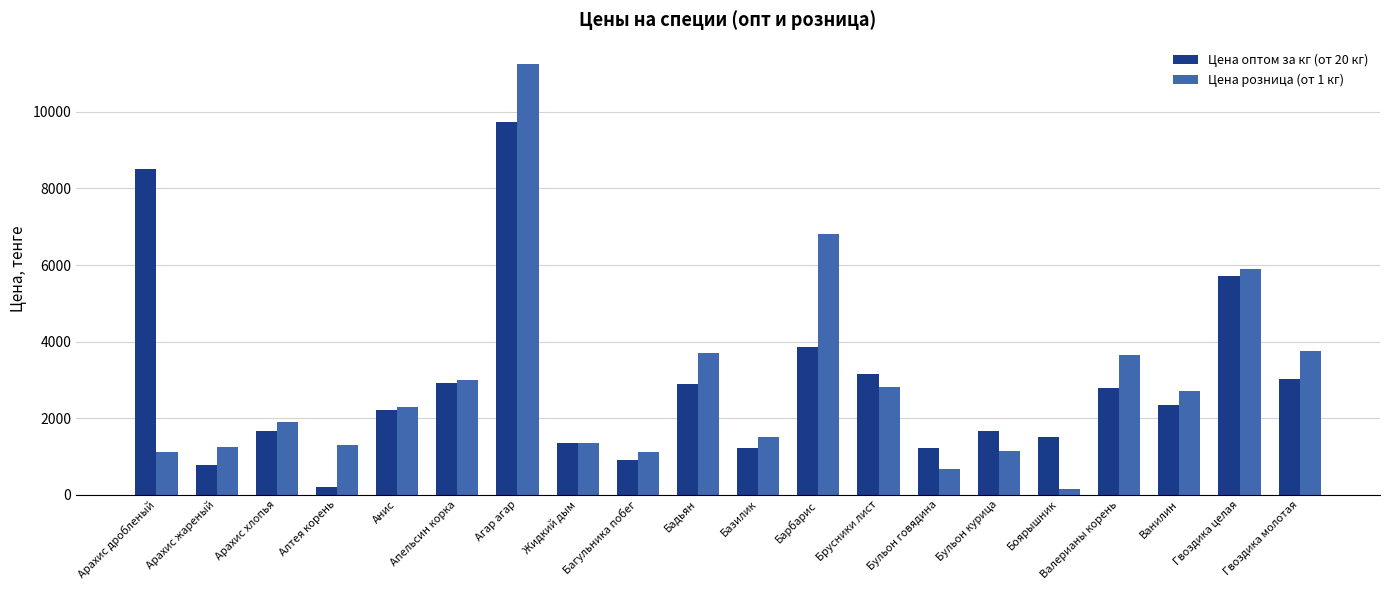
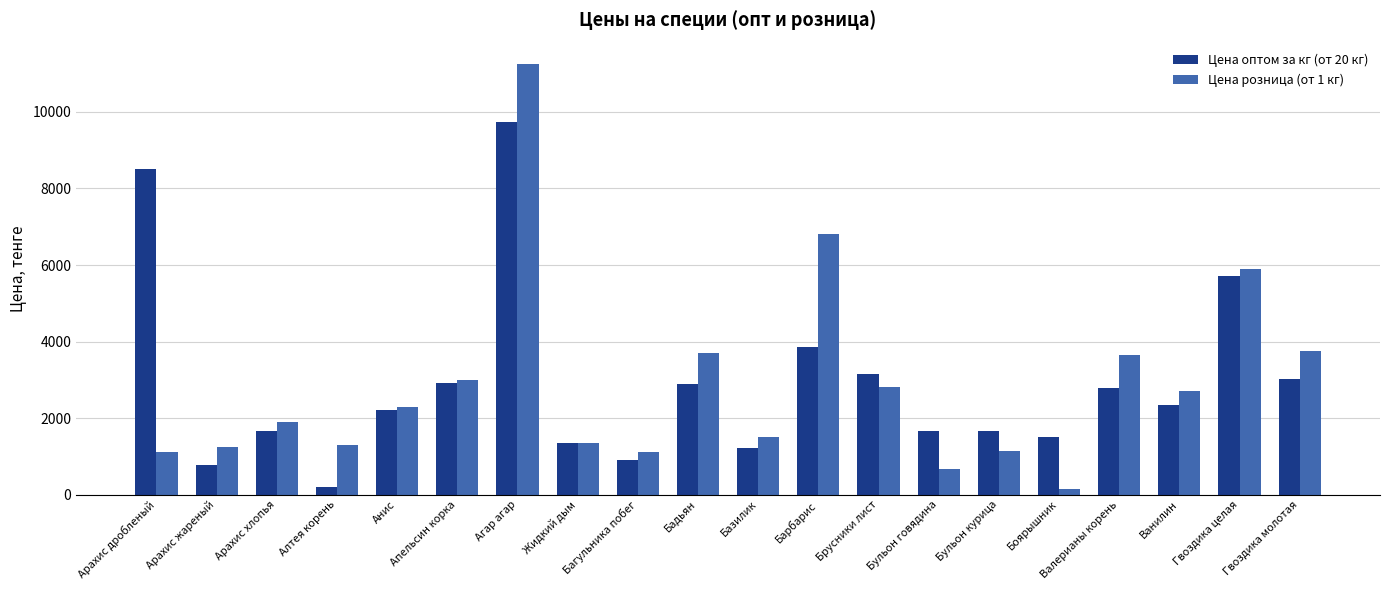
  {
    "Цена оптом за кг (от 20 кг)": {
      "Арахис дробленый": 8500,
      "Арахис жареный": 800,
      "Арахис хлопья": 1700,
      "Алтея корень": 200,
      "Анис": 2200,
      "Апельсин корка": 2900,
      "Агар агар": 9800,
      "Жидкий дым": 1400,
      "Багульника побег": 900,
      "Бадьян": 2900,
      "Базилик": 1200,
      "Барбарис": 3900,
      "Брусники лист": 3200,
-     "Бульон говядина": 1200,
+     "Бульон говядина": 1700,
      "Бульон курица": 1700,
      "Боярышник": 1500,
      "Валерианы корень": 2800,
      "Ванилин": 2400,
      "Гвоздика целая": 5700,
      "Гвоздика молотая": 3000
    },
    "Цена розница (от 1 кг)": {
      "Арахис дробленый": 1100,
      "Арахис жареный": 1300,
      "Арахис хлопья": 1900,
      "Алтея корень": 1300,
      "Анис": 2300,
      "Апельсин корка": 3000,
      "Агар агар": 11300,
      "Жидкий дым": 1400,
      "Багульника побег": 1100,
      "Бадьян": 3700,
      "Базилик": 1500,
      "Барбарис": 6800,
      "Брусники лист": 2800,
      "Бульон говядина": 700,
      "Бульон курица": 1100,
      "Боярышник": 100,
      "Валерианы корень": 3700,
      "Ванилин": 2700,
      "Гвоздика целая": 5900,
      "Гвоздика молотая": 3800
    }
  }
